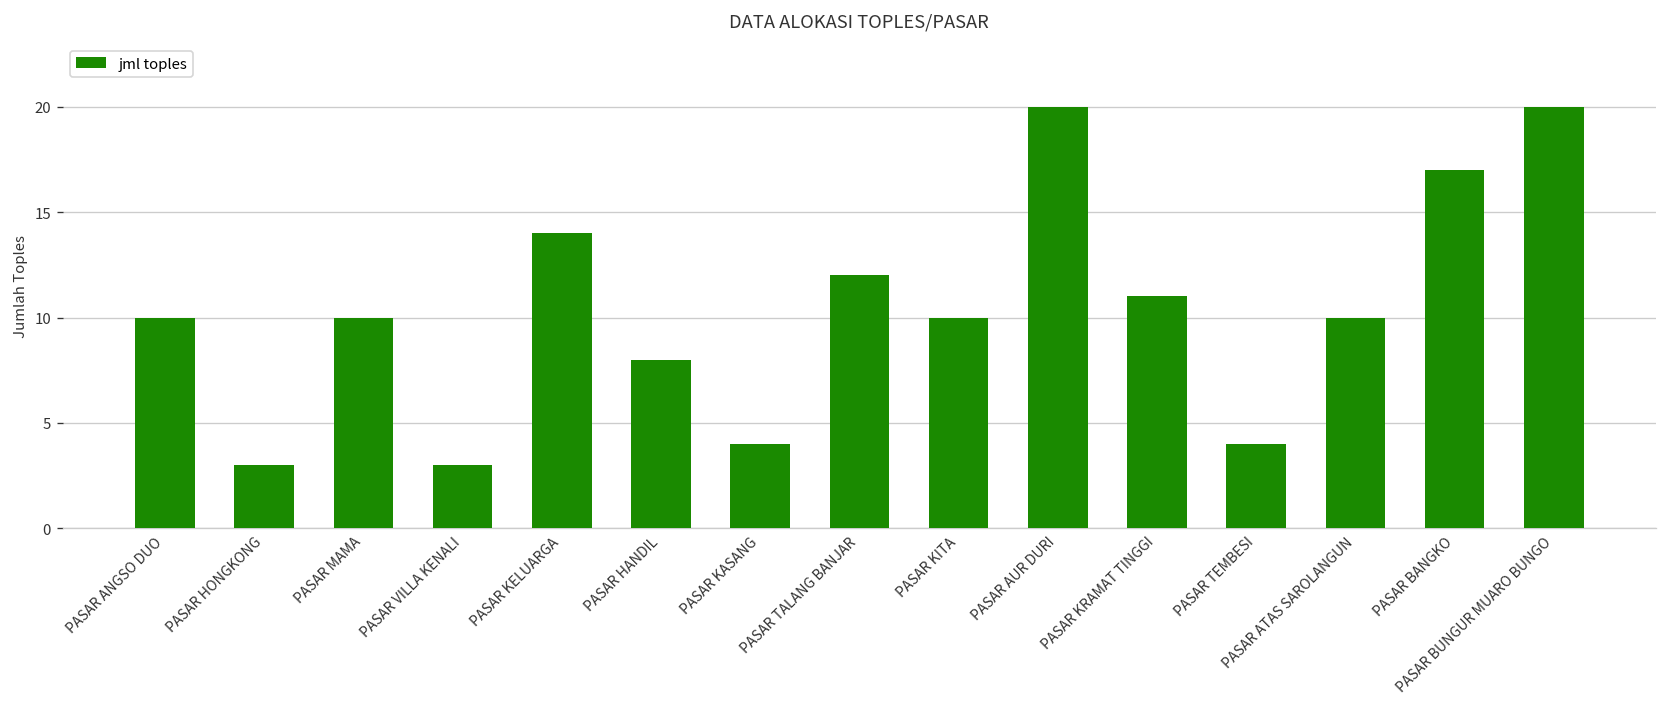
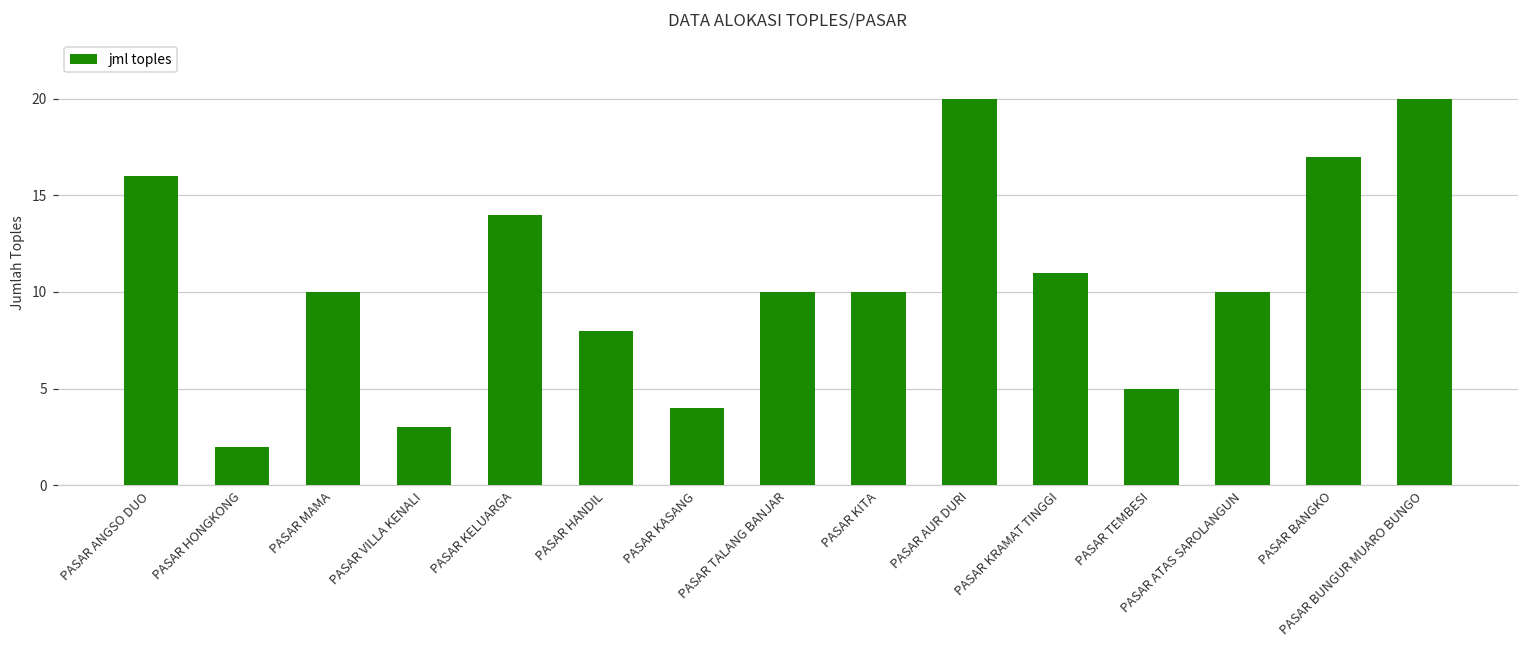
  {
-   "PASAR ANGSO DUO": 10,
-   "PASAR HONGKONG": 3,
+   "PASAR ANGSO DUO": 16,
+   "PASAR HONGKONG": 2,
    "PASAR MAMA": 10,
    "PASAR VILLA KENALI": 3,
    "PASAR KELUARGA": 14,
    "PASAR HANDIL": 8,
    "PASAR KASANG": 4,
-   "PASAR TALANG BANJAR": 12,
+   "PASAR TALANG BANJAR": 10,
    "PASAR KITA": 10,
    "PASAR AUR DURI": 20,
    "PASAR KRAMAT TINGGI": 11,
-   "PASAR TEMBESI": 4,
+   "PASAR TEMBESI": 5,
    "PASAR ATAS SAROLANGUN": 10,
    "PASAR BANGKO": 17,
    "PASAR BUNGUR MUARO BUNGO": 20
  }
